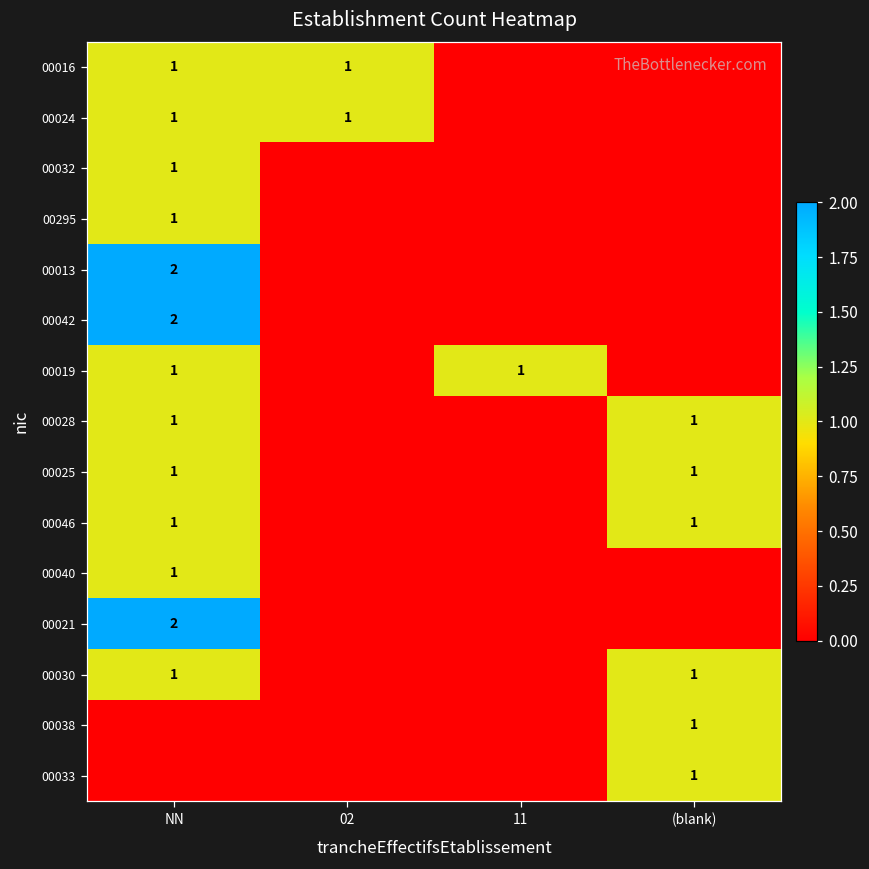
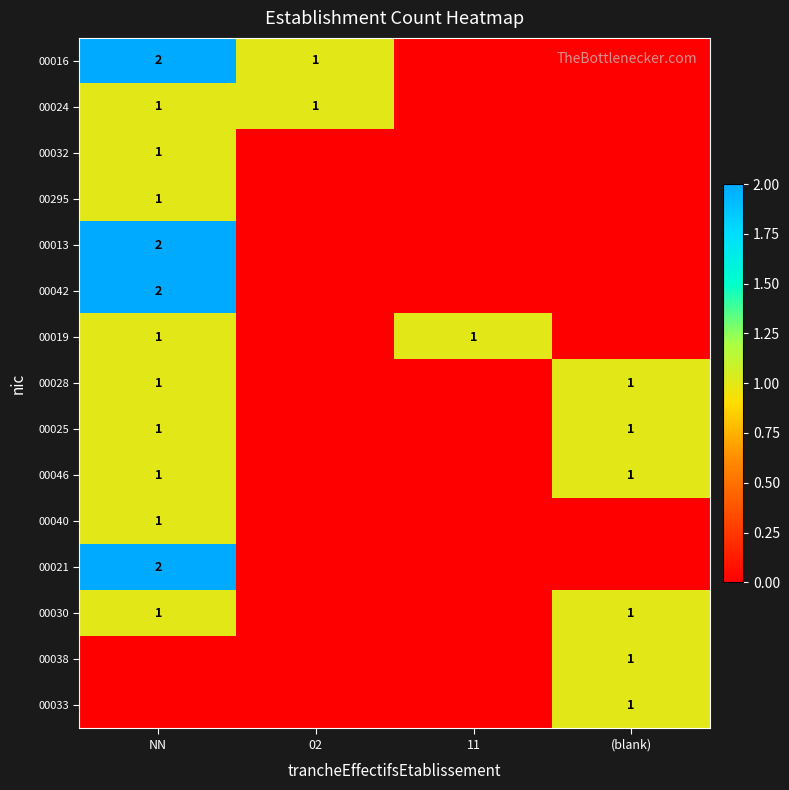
  {
    "00016": {
-     "NN": 1,
+     "NN": 2,
      "02": 1
    },
    "00024": {
      "NN": 1,
      "02": 1
    },
    "00032": {
      "NN": 1
    },
    "00295": {
      "NN": 1
    },
    "00013": {
      "NN": 2
    },
    "00042": {
      "NN": 2
    },
    "00019": {
      "NN": 1,
      "11": 1
    },
    "00028": {
      "NN": 1,
      "(blank)": 1
    },
    "00025": {
      "NN": 1,
      "(blank)": 1
    },
    "00046": {
      "NN": 1,
      "(blank)": 1
    },
    "00040": {
      "NN": 1
    },
    "00021": {
      "NN": 2
    },
    "00030": {
      "NN": 1,
      "(blank)": 1
    },
    "00038": {
      "(blank)": 1
    },
    "00033": {
      "(blank)": 1
    }
  }
